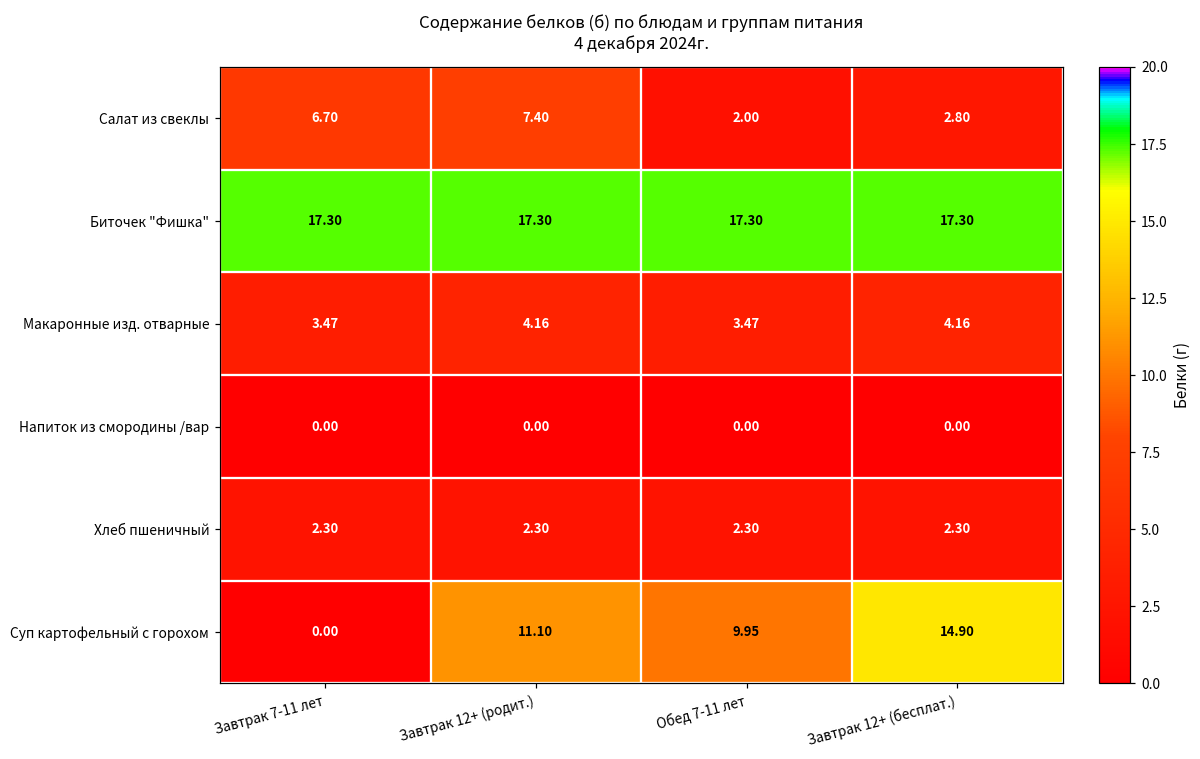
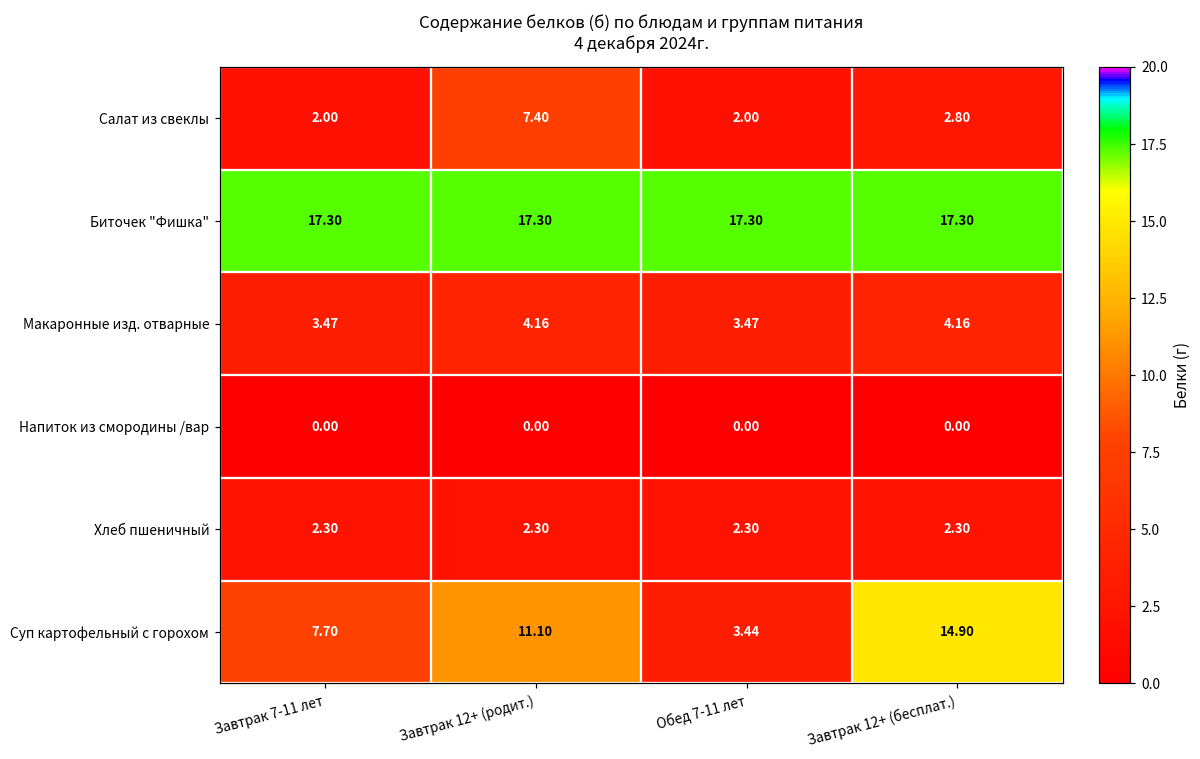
  {
    "Салат из свеклы": {
-     "Завтрак 7-11 лет": 6.70,
+     "Завтрак 7-11 лет": 2.00,
      "Завтрак 12+ (родит.)": 7.40,
      "Обед 7-11 лет": 2.00,
      "Завтрак 12+ (бесплат.)": 2.80
    },
    "Биточек \"Фишка\"": {
      "Завтрак 7-11 лет": 17.30,
      "Завтрак 12+ (родит.)": 17.30,
      "Обед 7-11 лет": 17.30,
      "Завтрак 12+ (бесплат.)": 17.30
    },
    "Макаронные изд. отварные": {
      "Завтрак 7-11 лет": 3.47,
      "Завтрак 12+ (родит.)": 4.16,
      "Обед 7-11 лет": 3.47,
      "Завтрак 12+ (бесплат.)": 4.16
    },
    "Напиток из смородины /вар": {
      "Завтрак 7-11 лет": 0.00,
      "Завтрак 12+ (родит.)": 0.00,
      "Обед 7-11 лет": 0.00,
      "Завтрак 12+ (бесплат.)": 0.00
    },
    "Хлеб пшеничный": {
      "Завтрак 7-11 лет": 2.30,
      "Завтрак 12+ (родит.)": 2.30,
      "Обед 7-11 лет": 2.30,
      "Завтрак 12+ (бесплат.)": 2.30
    },
    "Суп картофельный с горохом": {
-     "Завтрак 7-11 лет": 0.00,
+     "Завтрак 7-11 лет": 7.70,
      "Завтрак 12+ (родит.)": 11.10,
-     "Обед 7-11 лет": 9.95,
+     "Обед 7-11 лет": 3.44,
      "Завтрак 12+ (бесплат.)": 14.90
    }
  }
